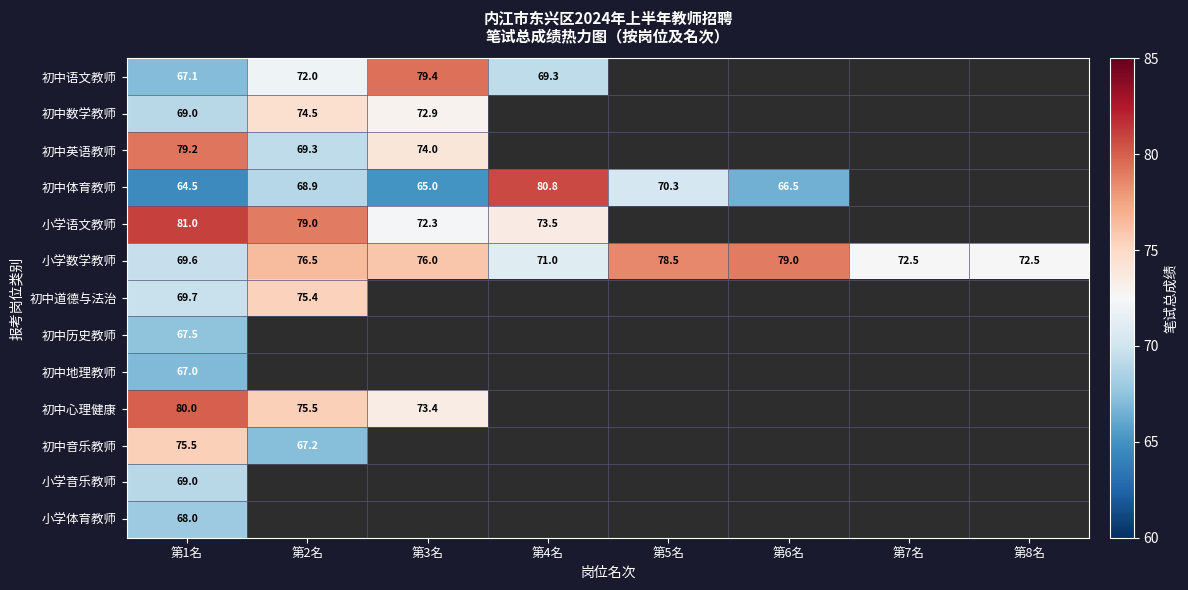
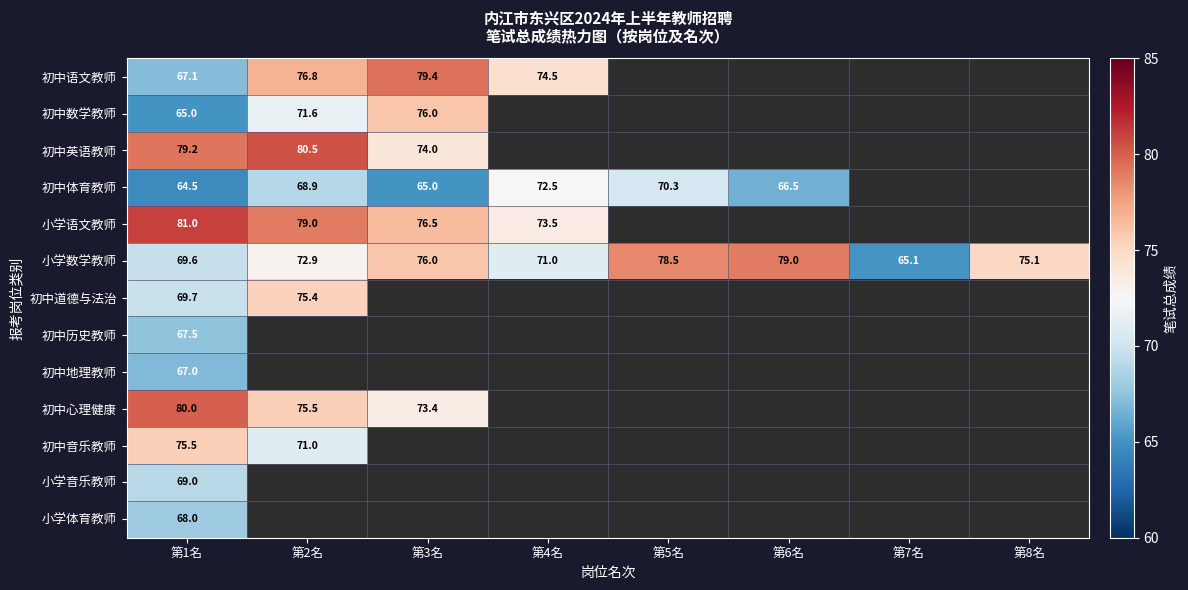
  {
    "初中语文教师": {
      "第1名": 67.1,
-     "第2名": 72.0,
+     "第2名": 76.8,
      "第3名": 79.4,
-     "第4名": 69.3
+     "第4名": 74.5
    },
    "初中数学教师": {
-     "第1名": 69.0,
-     "第2名": 74.5,
-     "第3名": 72.9
+     "第1名": 65.0,
+     "第2名": 71.6,
+     "第3名": 76.0
    },
    "初中英语教师": {
      "第1名": 79.2,
-     "第2名": 69.3,
+     "第2名": 80.5,
      "第3名": 74.0
    },
    "初中体育教师": {
      "第1名": 64.5,
      "第2名": 68.9,
      "第3名": 65.0,
-     "第4名": 80.8,
+     "第4名": 72.5,
      "第5名": 70.3,
      "第6名": 66.5
    },
    "小学语文教师": {
      "第1名": 81.0,
      "第2名": 79.0,
-     "第3名": 72.3,
+     "第3名": 76.5,
      "第4名": 73.5
    },
    "小学数学教师": {
      "第1名": 69.6,
-     "第2名": 76.5,
+     "第2名": 72.9,
      "第3名": 76.0,
      "第4名": 71.0,
      "第5名": 78.5,
      "第6名": 79.0,
-     "第7名": 72.5,
-     "第8名": 72.5
+     "第7名": 65.1,
+     "第8名": 75.1
    },
    "初中道德与法治": {
      "第1名": 69.7,
      "第2名": 75.4
    },
    "初中历史教师": {
      "第1名": 67.5
    },
    "初中地理教师": {
      "第1名": 67.0
    },
    "初中心理健康": {
      "第1名": 80.0,
      "第2名": 75.5,
      "第3名": 73.4
    },
    "初中音乐教师": {
      "第1名": 75.5,
-     "第2名": 67.2
+     "第2名": 71.0
    },
    "小学音乐教师": {
      "第1名": 69.0
    },
    "小学体育教师": {
      "第1名": 68.0
    }
  }
